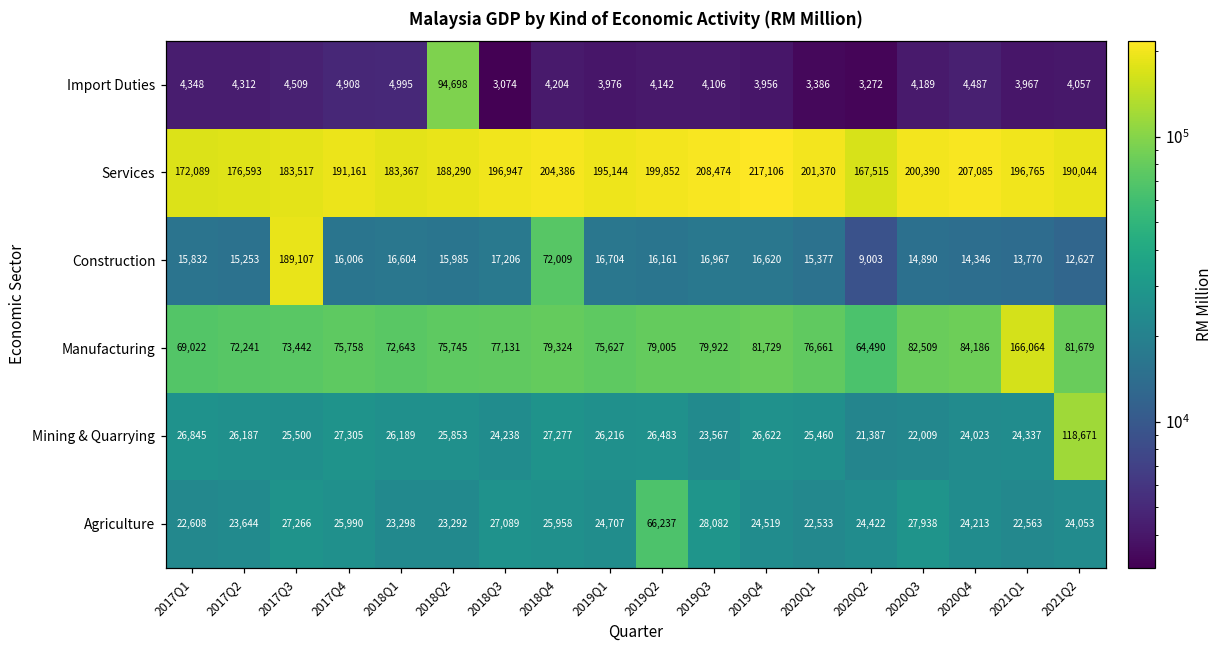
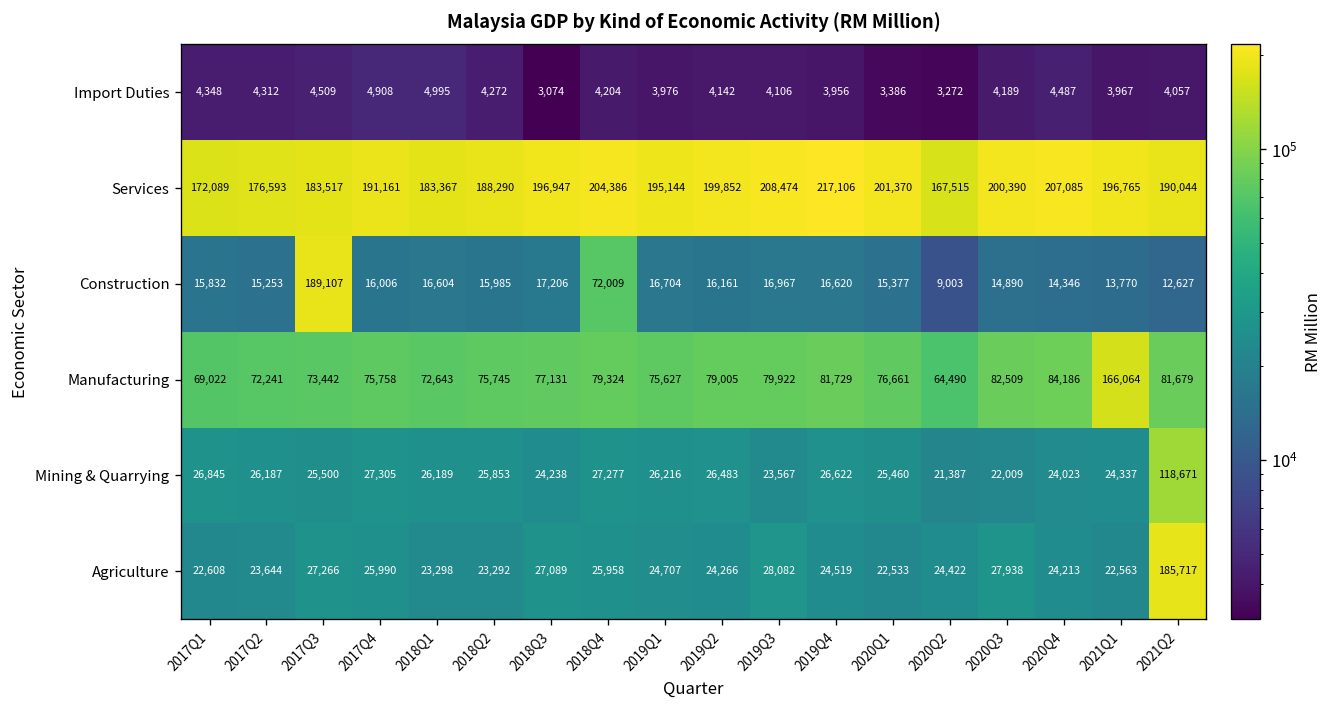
  {
    "Import Duties": {
      "2017Q1": "4,348",
      "2017Q2": "4,312",
      "2017Q3": "4,509",
      "2017Q4": "4,908",
      "2018Q1": "4,995",
-     "2018Q2": "94,698",
+     "2018Q2": "4,272",
      "2018Q3": "3,074",
      "2018Q4": "4,204",
      "2019Q1": "3,976",
      "2019Q2": "4,142",
      "2019Q3": "4,106",
      "2019Q4": "3,956",
      "2020Q1": "3,386",
      "2020Q2": "3,272",
      "2020Q3": "4,189",
      "2020Q4": "4,487",
      "2021Q1": "3,967",
      "2021Q2": "4,057"
    },
    "Services": {
      "2017Q1": "172,089",
      "2017Q2": "176,593",
      "2017Q3": "183,517",
      "2017Q4": "191,161",
      "2018Q1": "183,367",
      "2018Q2": "188,290",
      "2018Q3": "196,947",
      "2018Q4": "204,386",
      "2019Q1": "195,144",
      "2019Q2": "199,852",
      "2019Q3": "208,474",
      "2019Q4": "217,106",
      "2020Q1": "201,370",
      "2020Q2": "167,515",
      "2020Q3": "200,390",
      "2020Q4": "207,085",
      "2021Q1": "196,765",
      "2021Q2": "190,044"
    },
    "Construction": {
      "2017Q1": "15,832",
      "2017Q2": "15,253",
      "2017Q3": "189,107",
      "2017Q4": "16,006",
      "2018Q1": "16,604",
      "2018Q2": "15,985",
      "2018Q3": "17,206",
      "2018Q4": "72,009",
      "2019Q1": "16,704",
      "2019Q2": "16,161",
      "2019Q3": "16,967",
      "2019Q4": "16,620",
      "2020Q1": "15,377",
      "2020Q2": "9,003",
      "2020Q3": "14,890",
      "2020Q4": "14,346",
      "2021Q1": "13,770",
      "2021Q2": "12,627"
    },
    "Manufacturing": {
      "2017Q1": "69,022",
      "2017Q2": "72,241",
      "2017Q3": "73,442",
      "2017Q4": "75,758",
      "2018Q1": "72,643",
      "2018Q2": "75,745",
      "2018Q3": "77,131",
      "2018Q4": "79,324",
      "2019Q1": "75,627",
      "2019Q2": "79,005",
      "2019Q3": "79,922",
      "2019Q4": "81,729",
      "2020Q1": "76,661",
      "2020Q2": "64,490",
      "2020Q3": "82,509",
      "2020Q4": "84,186",
      "2021Q1": "166,064",
      "2021Q2": "81,679"
    },
    "Mining & Quarrying": {
      "2017Q1": "26,845",
      "2017Q2": "26,187",
      "2017Q3": "25,500",
      "2017Q4": "27,305",
      "2018Q1": "26,189",
      "2018Q2": "25,853",
      "2018Q3": "24,238",
      "2018Q4": "27,277",
      "2019Q1": "26,216",
      "2019Q2": "26,483",
      "2019Q3": "23,567",
      "2019Q4": "26,622",
      "2020Q1": "25,460",
      "2020Q2": "21,387",
      "2020Q3": "22,009",
      "2020Q4": "24,023",
      "2021Q1": "24,337",
      "2021Q2": "118,671"
    },
    "Agriculture": {
      "2017Q1": "22,608",
      "2017Q2": "23,644",
      "2017Q3": "27,266",
      "2017Q4": "25,990",
      "2018Q1": "23,298",
      "2018Q2": "23,292",
      "2018Q3": "27,089",
      "2018Q4": "25,958",
      "2019Q1": "24,707",
-     "2019Q2": "66,237",
+     "2019Q2": "24,266",
      "2019Q3": "28,082",
      "2019Q4": "24,519",
      "2020Q1": "22,533",
      "2020Q2": "24,422",
      "2020Q3": "27,938",
      "2020Q4": "24,213",
      "2021Q1": "22,563",
-     "2021Q2": "24,053"
+     "2021Q2": "185,717"
    }
  }
